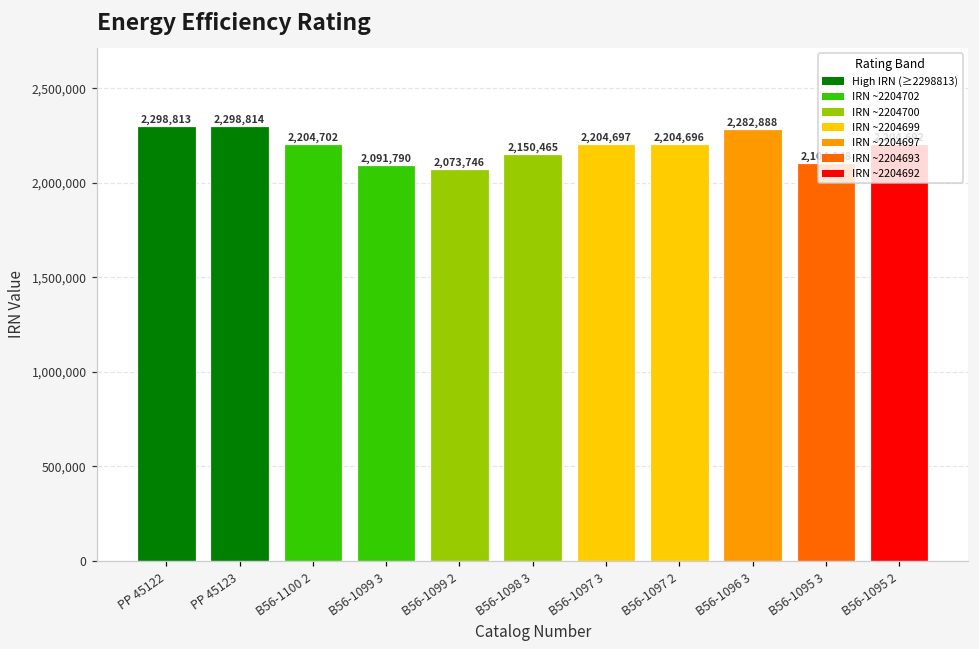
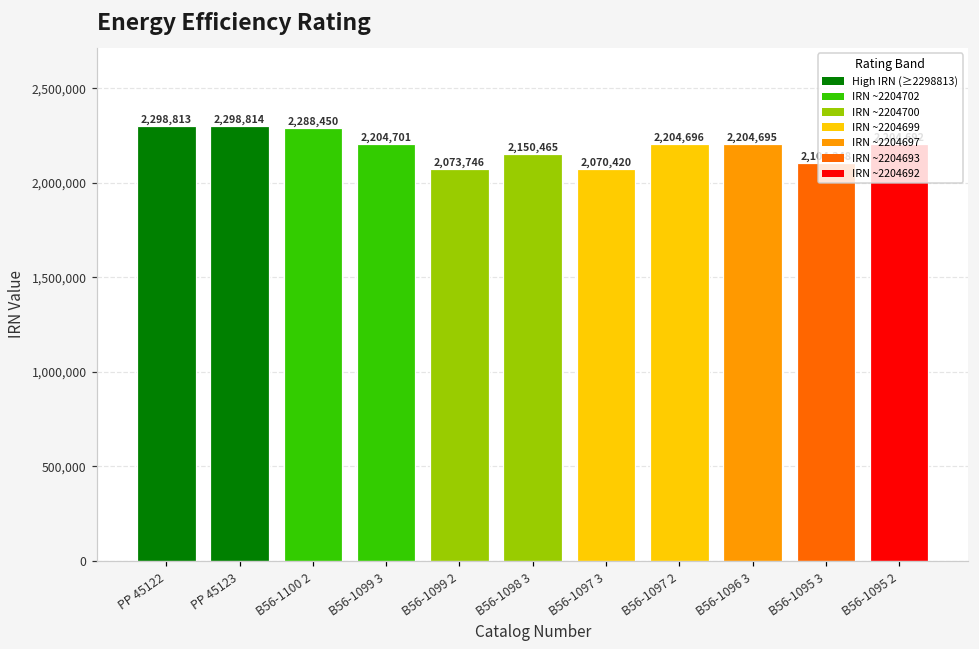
  {
    "PP 45122": "2,298,813",
    "PP 45123": "2,298,814",
-   "B56-1100 2": "2,204,702",
-   "B56-1099 3": "2,091,790",
+   "B56-1100 2": "2,288,450",
+   "B56-1099 3": "2,204,701",
    "B56-1099 2": "2,073,746",
    "B56-1098 3": "2,150,465",
-   "B56-1097 3": "2,204,697",
+   "B56-1097 3": "2,070,420",
    "B56-1097 2": "2,204,696",
-   "B56-1096 3": "2,282,888"
+   "B56-1096 3": "2,204,695"
  }
